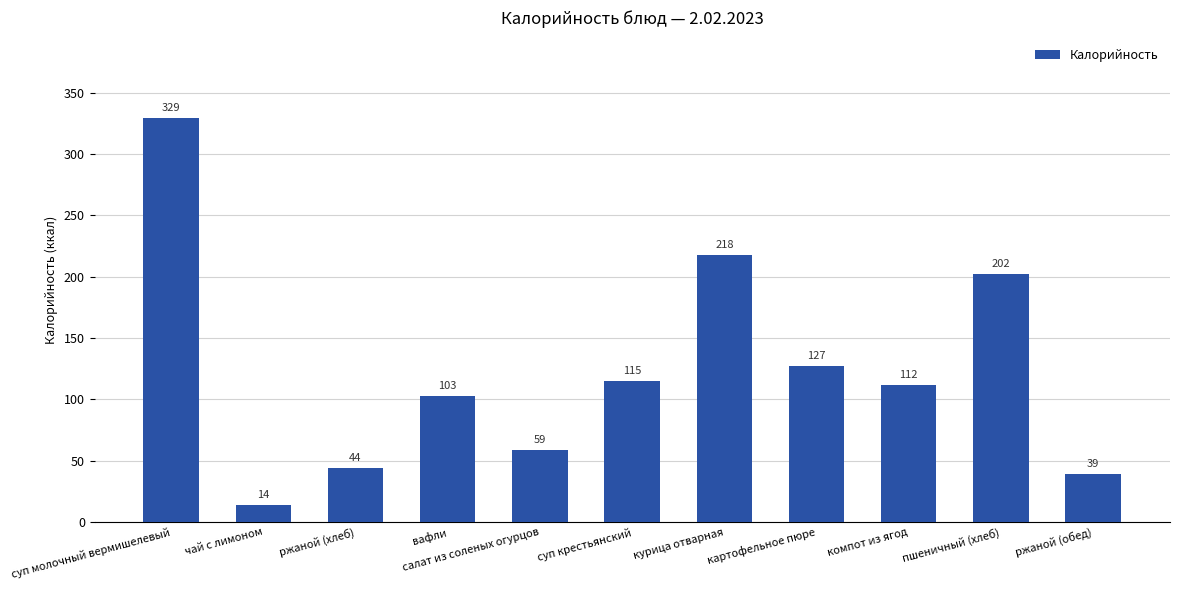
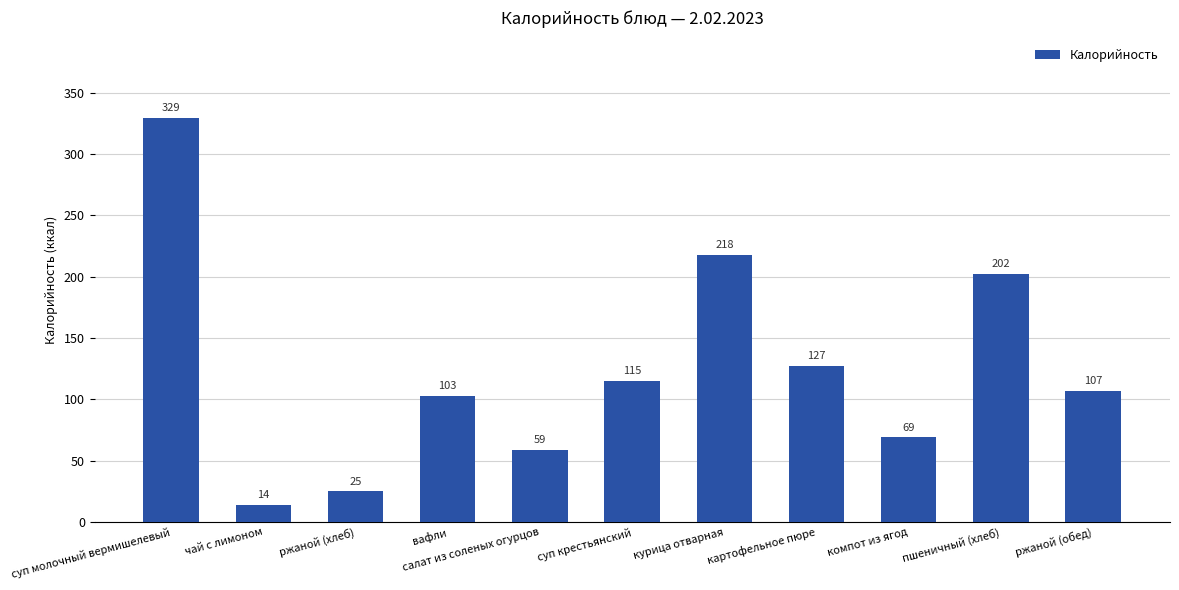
  {
    "суп молочный вермишелевый": 329,
    "чай с лимоном": 14,
-   "ржаной (хлеб)": 44,
+   "ржаной (хлеб)": 25,
    "вафли": 103,
    "салат из соленых огурцов": 59,
    "суп крестьянский": 115,
    "курица отварная": 218,
    "картофельное пюре": 127,
-   "компот из ягод": 112,
+   "компот из ягод": 69,
    "пшеничный (хлеб)": 202,
-   "ржаной (обед)": 39
+   "ржаной (обед)": 107
  }
